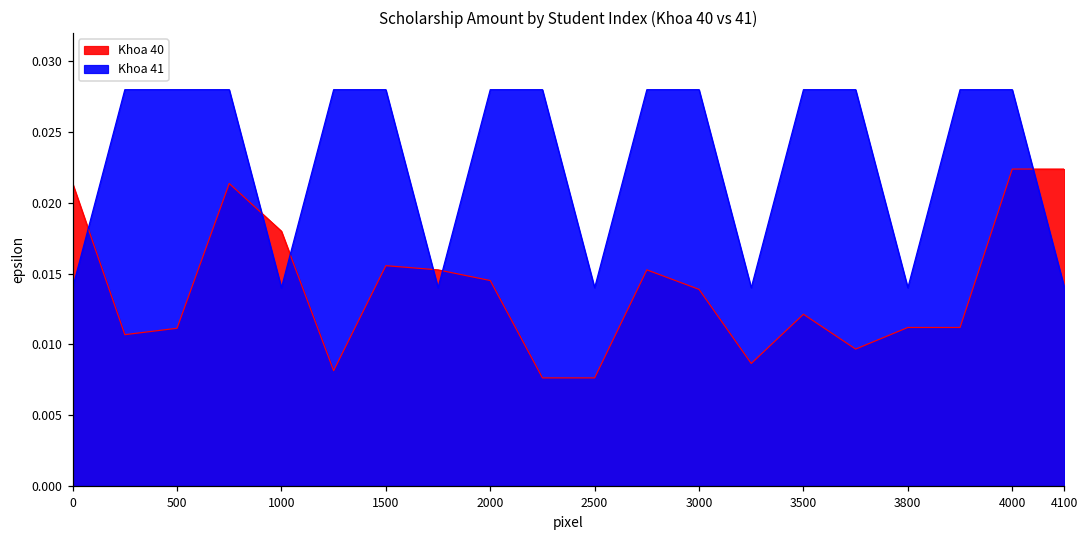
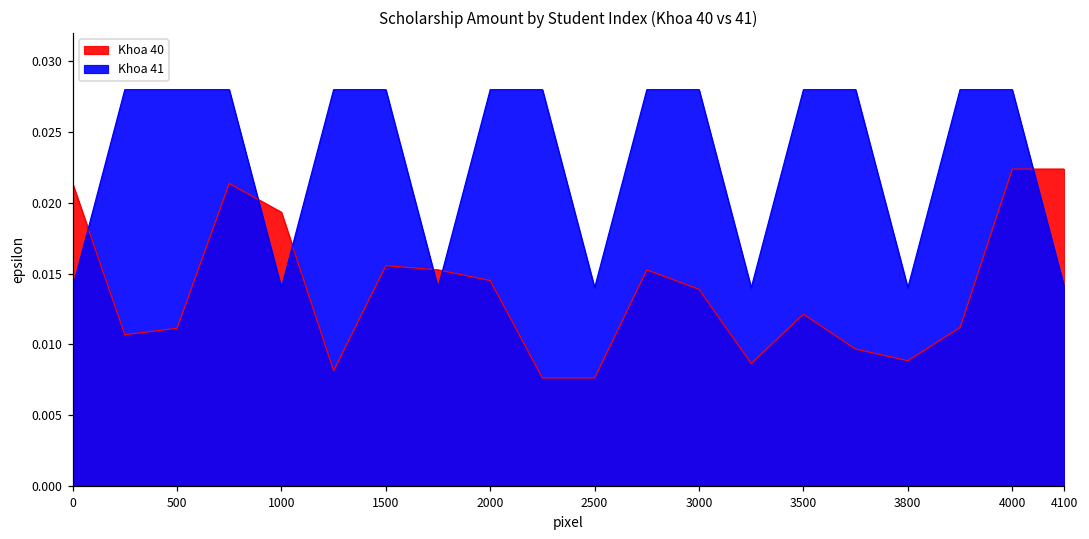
  {
    "Khoa 40": {
      "0": 0.0214,
      "500": 0.0111,
-     "1000": 0.0180,
+     "1000": 0.0193,
      "1500": 0.0156,
      "2000": 0.0145,
      "2500": 0.0076,
      "3000": 0.0139,
      "3500": 0.0121,
-     "3800": 0.0112,
+     "3800": 0.0088,
      "4000": 0.0224,
      "4100": 0.0224
    },
    "Khoa 41": {
      "0": 0.0140,
      "500": 0.0280,
      "1000": 0.0140,
      "1500": 0.0280,
      "2000": 0.0280,
      "2500": 0.0140,
      "3000": 0.0280,
      "3500": 0.0280,
      "3800": 0.0140,
      "4000": 0.0280,
      "4100": 0.0140
    }
  }
